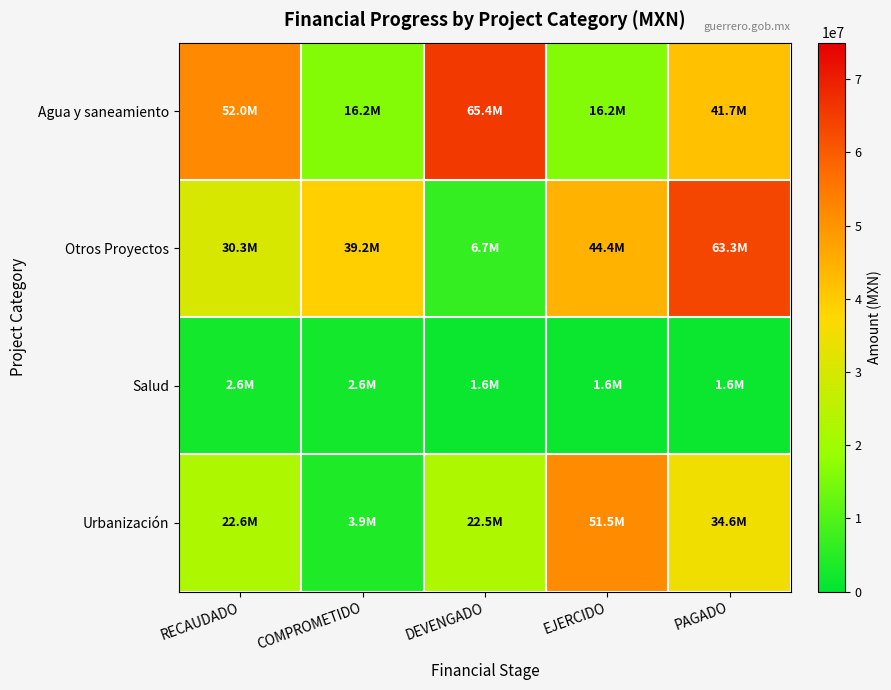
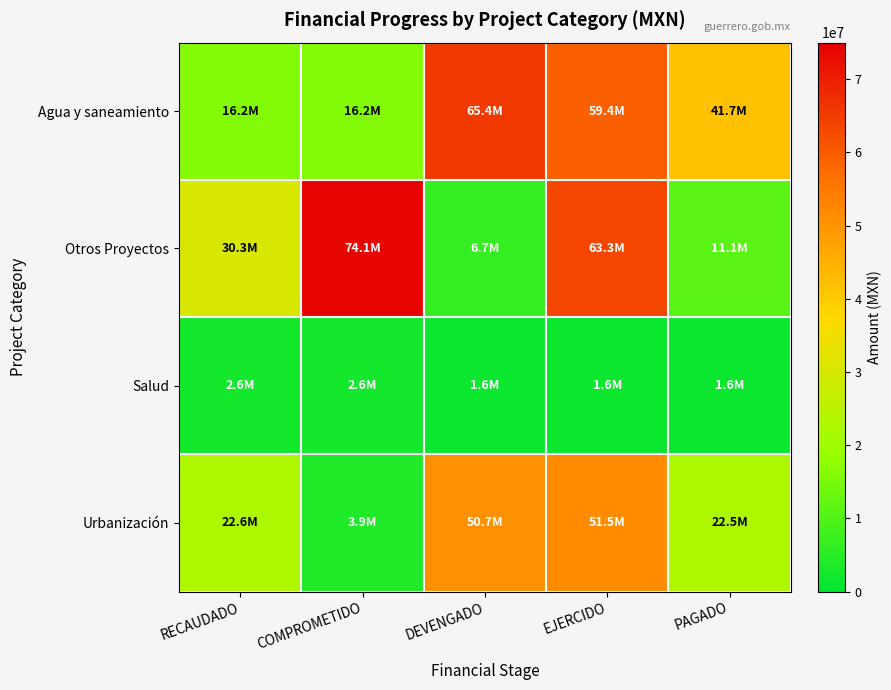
  {
    "Agua y saneamiento": {
-     "RECAUDADO": "52.0M",
+     "RECAUDADO": "16.2M",
      "COMPROMETIDO": "16.2M",
      "DEVENGADO": "65.4M",
-     "EJERCIDO": "16.2M",
+     "EJERCIDO": "59.4M",
      "PAGADO": "41.7M"
    },
    "Otros Proyectos": {
      "RECAUDADO": "30.3M",
-     "COMPROMETIDO": "39.2M",
+     "COMPROMETIDO": "74.1M",
      "DEVENGADO": "6.7M",
-     "EJERCIDO": "44.4M",
-     "PAGADO": "63.3M"
+     "EJERCIDO": "63.3M",
+     "PAGADO": "11.1M"
    },
    "Salud": {
      "RECAUDADO": "2.6M",
      "COMPROMETIDO": "2.6M",
      "DEVENGADO": "1.6M",
      "EJERCIDO": "1.6M",
      "PAGADO": "1.6M"
    },
    "Urbanización": {
      "RECAUDADO": "22.6M",
      "COMPROMETIDO": "3.9M",
-     "DEVENGADO": "22.5M",
+     "DEVENGADO": "50.7M",
      "EJERCIDO": "51.5M",
-     "PAGADO": "34.6M"
+     "PAGADO": "22.5M"
    }
  }
